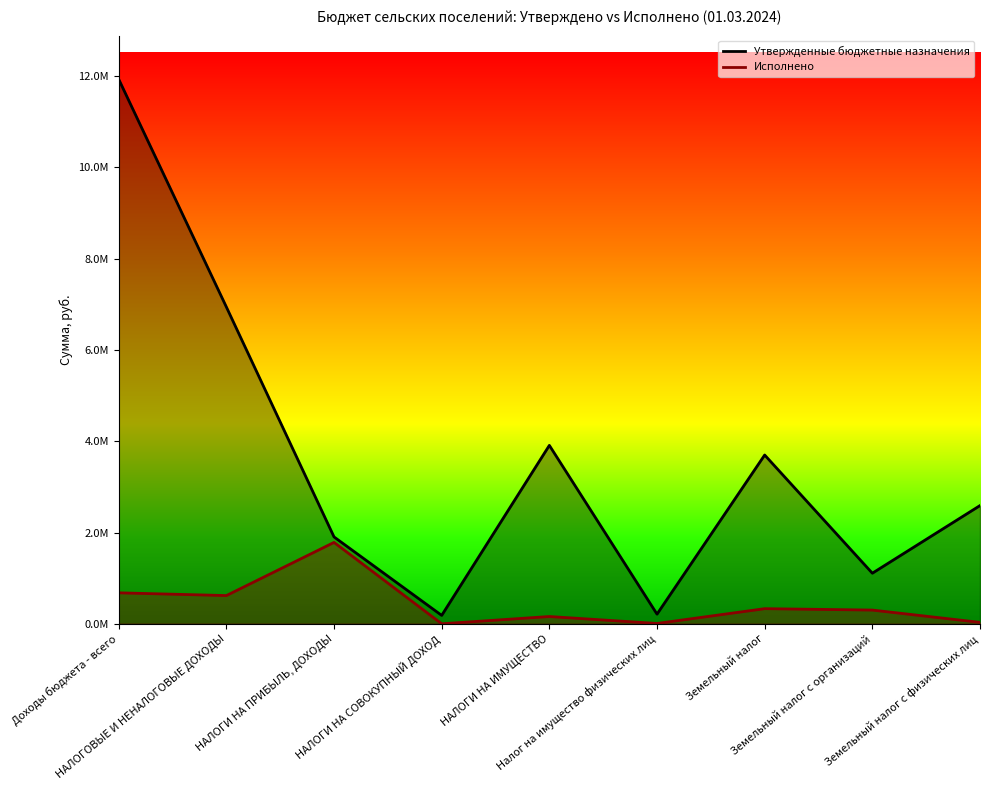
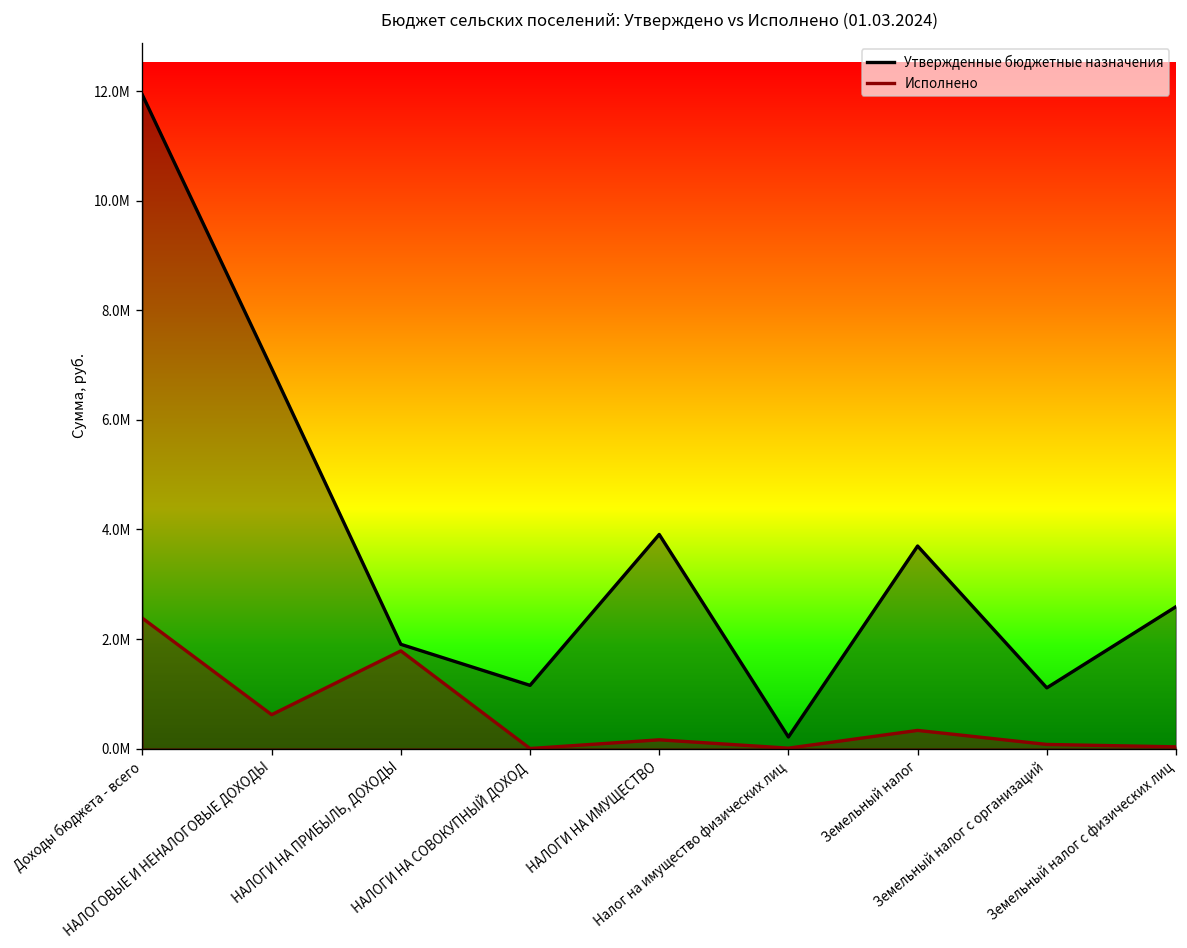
  {
    "Утвержденные бюджетные назначения": {
      "Доходы бюджета - всего": 11900000,
      "НАЛОГОВЫЕ И НЕНАЛОГОВЫЕ ДОХОДЫ": 6900000,
      "НАЛОГИ НА ПРИБЫЛЬ, ДОХОДЫ": 1900000,
-     "НАЛОГИ НА СОВОКУПНЫЙ ДОХОД": 200000,
+     "НАЛОГИ НА СОВОКУПНЫЙ ДОХОД": 1200000,
      "НАЛОГИ НА ИМУЩЕСТВО": 3900000,
      "Налог на имущество физических лиц": 200000,
      "Земельный налог": 3700000,
      "Земельный налог с организаций": 1100000,
      "Земельный налог с физических лиц": 2600000
    },
    "Исполнено": {
-     "Доходы бюджета - всего": 700000,
+     "Доходы бюджета - всего": 2400000,
      "НАЛОГОВЫЕ И НЕНАЛОГОВЫЕ ДОХОДЫ": 600000,
      "НАЛОГИ НА ПРИБЫЛЬ, ДОХОДЫ": 1800000,
      "НАЛОГИ НА СОВОКУПНЫЙ ДОХОД": 0,
      "НАЛОГИ НА ИМУЩЕСТВО": 200000,
      "Налог на имущество физических лиц": 0,
      "Земельный налог": 300000,
-     "Земельный налог с организаций": 300000,
+     "Земельный налог с организаций": 100000,
      "Земельный налог с физических лиц": 0
    }
  }
